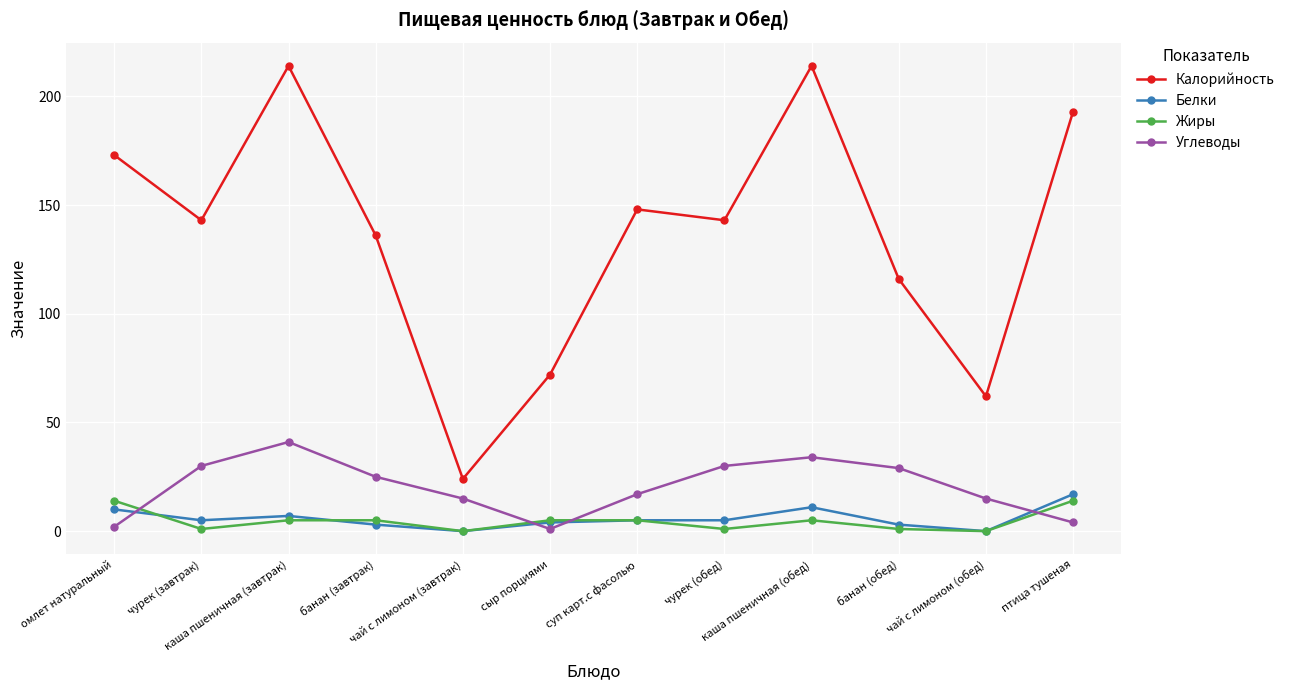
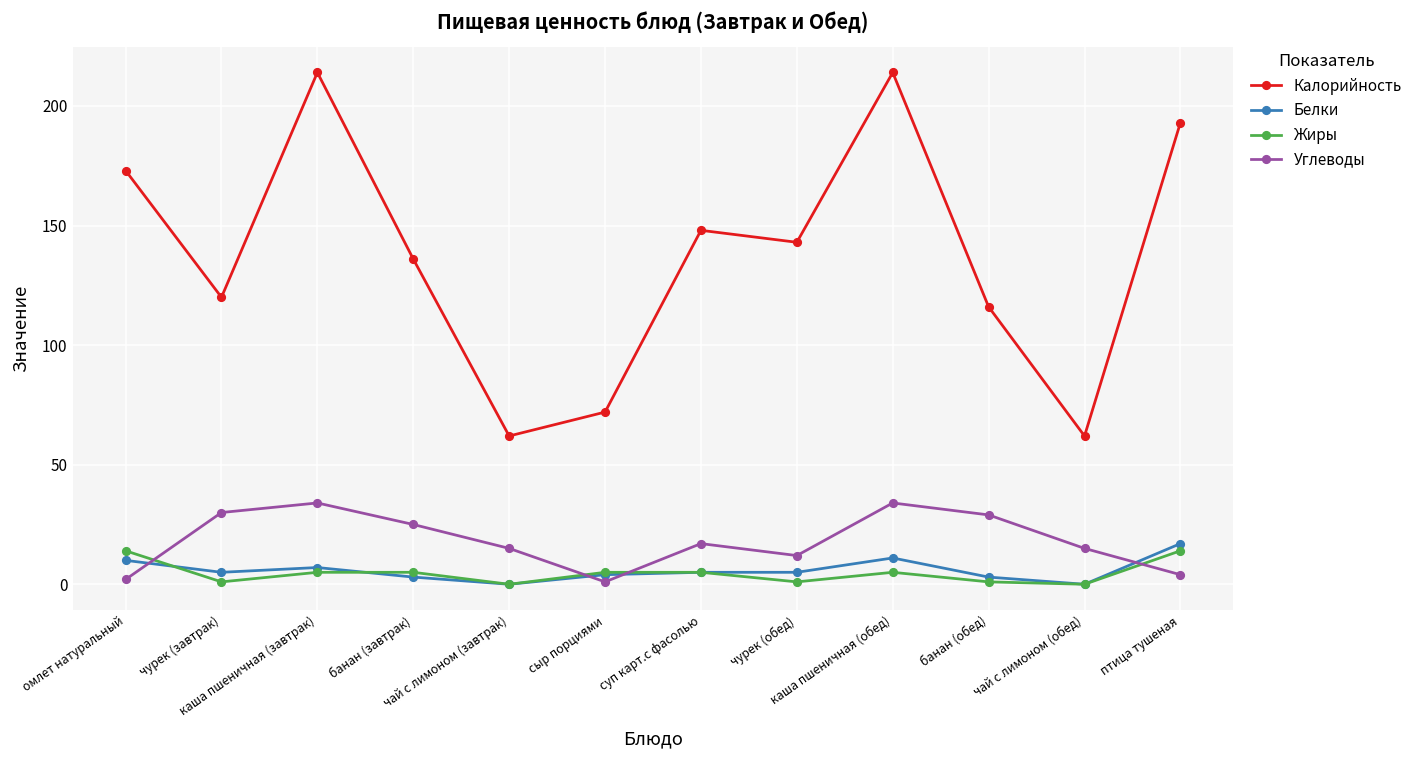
  {
    "Калорийность": {
      "омлет натуральный": 173,
-     "чурек (завтрак)": 143,
+     "чурек (завтрак)": 120,
      "каша пшеничная (завтрак)": 214,
      "банан (завтрак)": 136,
-     "чай с лимоном (завтрак)": 24,
+     "чай с лимоном (завтрак)": 62,
      "сыр порциями": 72,
      "суп карт.с фасолью": 148,
      "чурек (обед)": 143,
      "каша пшеничная (обед)": 214,
      "банан (обед)": 116,
      "чай с лимоном (обед)": 62,
      "птица тушеная": 193
    },
    "Белки": {
      "омлет натуральный": 10,
      "чурек (завтрак)": 5,
      "каша пшеничная (завтрак)": 7,
      "банан (завтрак)": 3,
      "чурек (обед)": 5,
      "каша пшеничная (обед)": 11,
      "банан (обед)": 3,
      "птица тушеная": 17
    },
    "Жиры": {
      "омлет натуральный": 14,
      "чурек (завтрак)": 1,
      "каша пшеничная (завтрак)": 5,
      "банан (завтрак)": 5,
      "чурек (обед)": 1,
      "каша пшеничная (обед)": 5,
      "банан (обед)": 1,
      "птица тушеная": 14
    },
    "Углеводы": {
      "омлет натуральный": 2,
      "чурек (завтрак)": 30,
-     "каша пшеничная (завтрак)": 41,
+     "каша пшеничная (завтрак)": 34,
      "банан (завтрак)": 25,
      "чай с лимоном (завтрак)": 15,
      "сыр порциями": 1,
      "суп карт.с фасолью": 17,
-     "чурек (обед)": 30,
+     "чурек (обед)": 12,
      "каша пшеничная (обед)": 34,
      "банан (обед)": 29,
      "чай с лимоном (обед)": 15,
      "птица тушеная": 4
    }
  }
